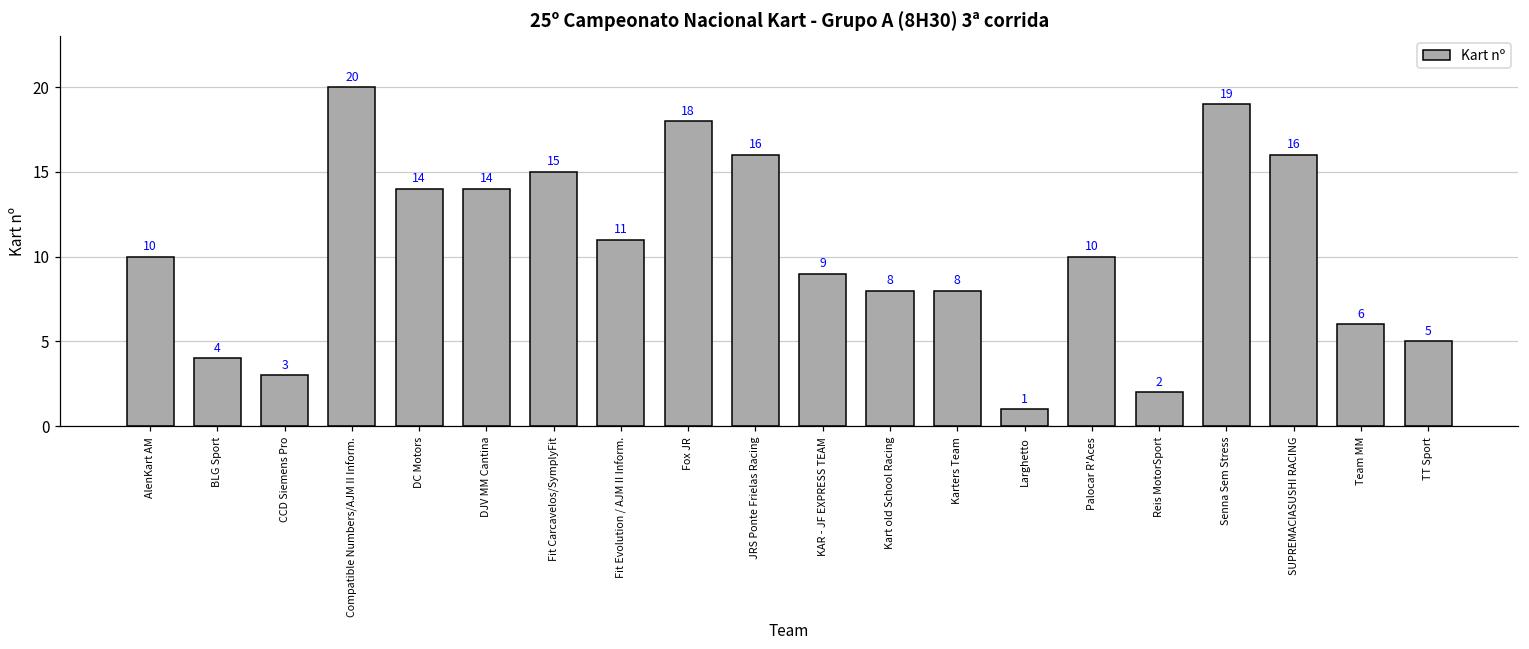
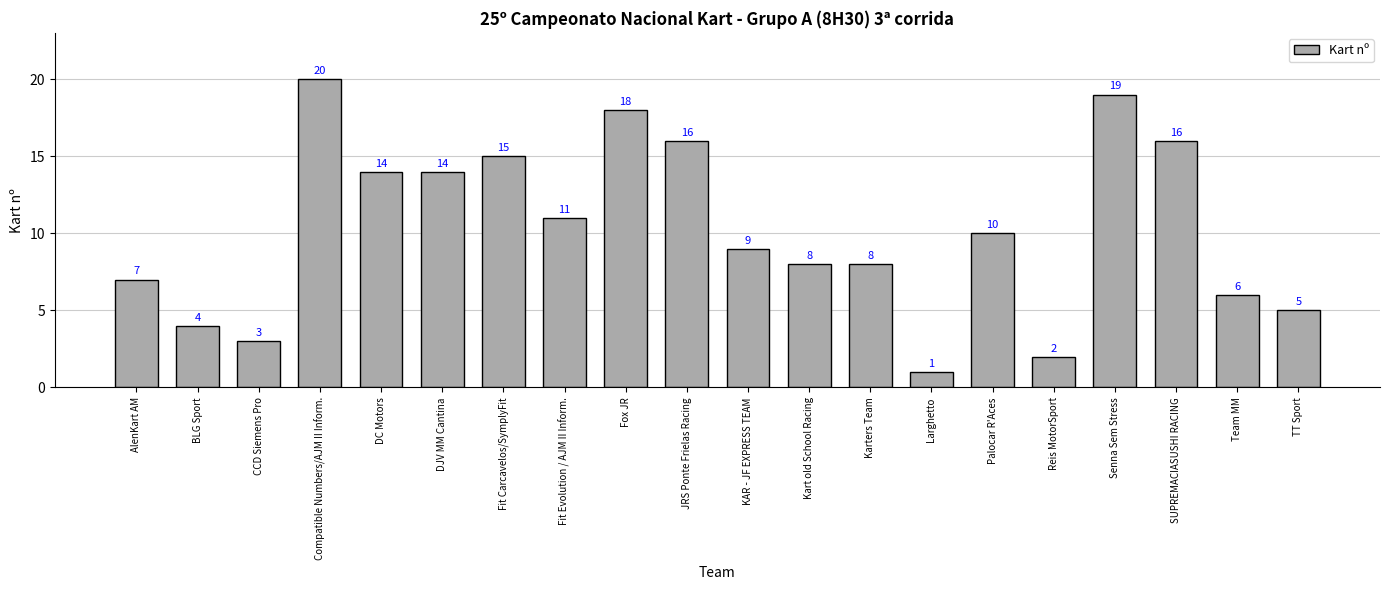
  {
-   "AlenKart AM": 10,
+   "AlenKart AM": 7,
    "BLG Sport": 4,
    "CCD Siemens Pro": 3,
    "Compatible Numbers/AJM II Inform.": 20,
    "DC Motors": 14,
    "DJV MM Cantina": 14,
    "Fit Carcavelos/SymplyFit": 15,
    "Fit Evolution / AJM II Inform.": 11,
    "Fox JR": 18,
    "JRS Ponte Frielas Racing": 16,
    "KAR - JF EXPRESS TEAM": 9,
    "Kart old School Racing": 8,
    "Karters Team": 8,
    "Larghetto": 1,
    "Palocar R'Aces": 10,
    "Reis MotorSport": 2,
    "Senna Sem Stress": 19,
    "SUPREMACIASUSHI RACING": 16,
    "Team MM": 6,
    "TT Sport": 5
  }
